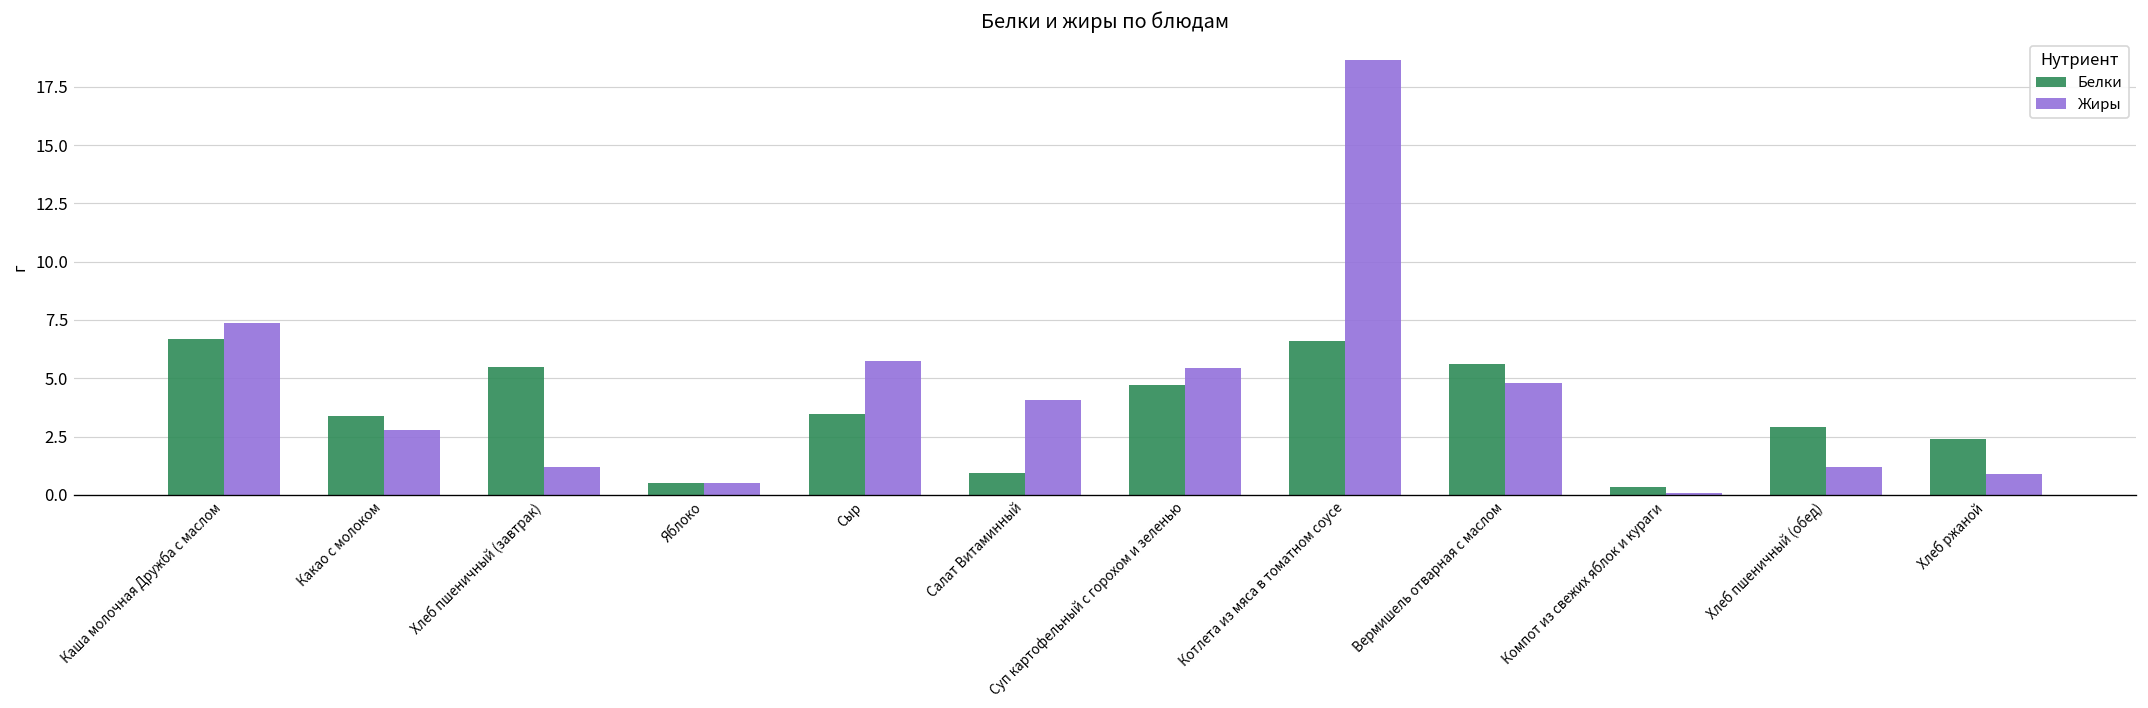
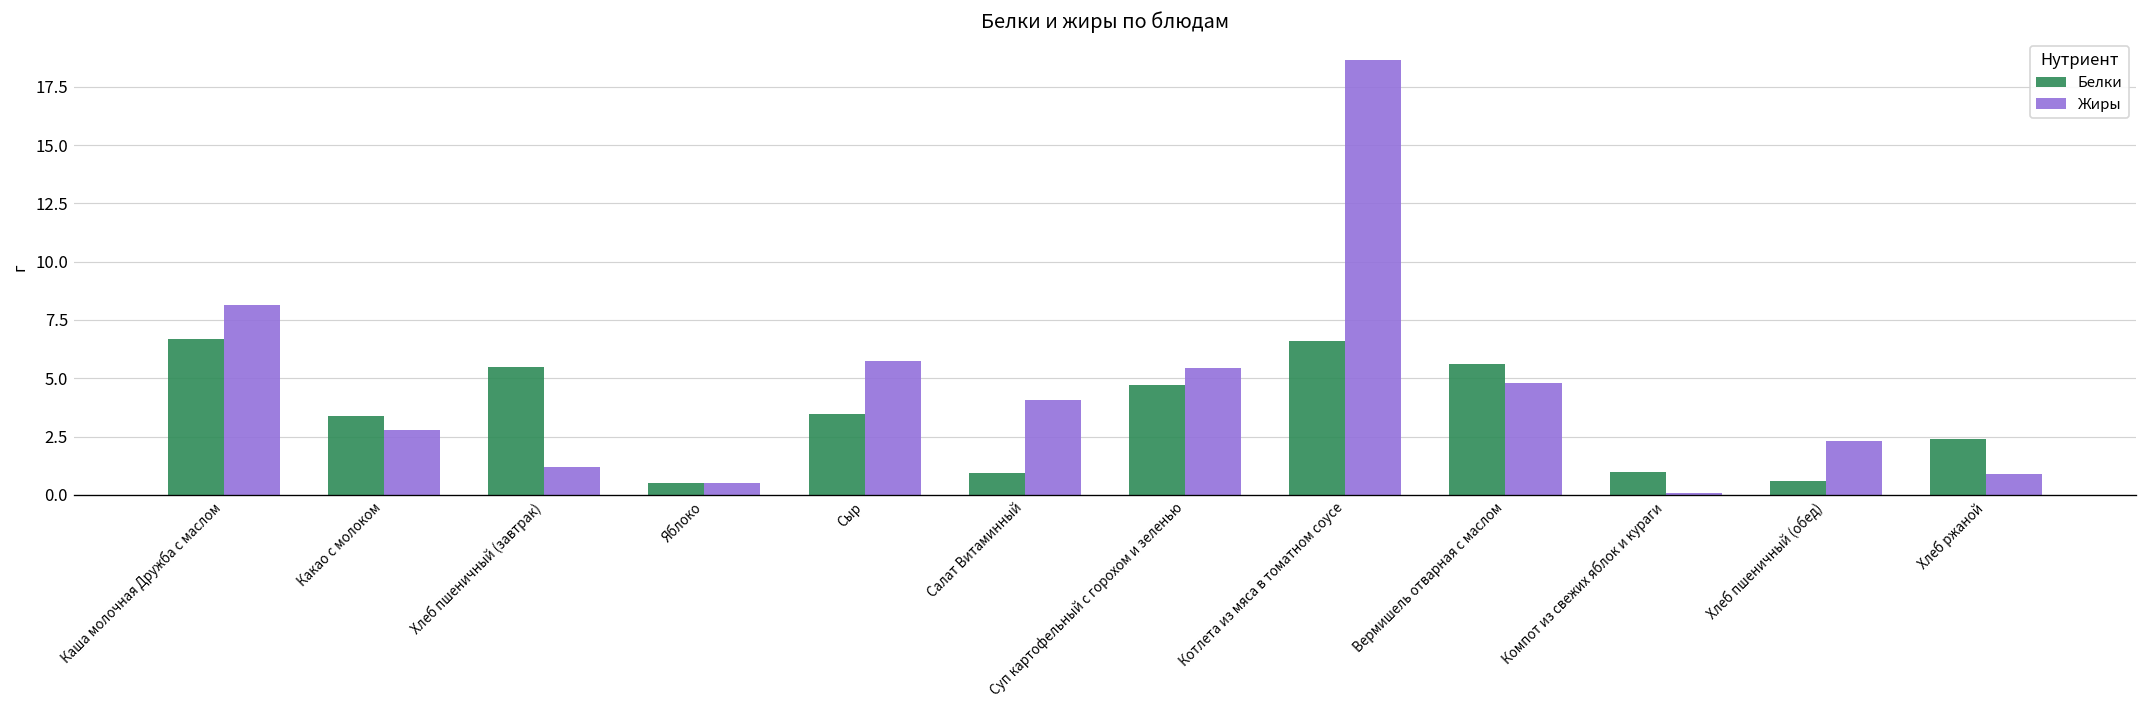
  {
    "Белки": {
      "Каша молочная Дружба с маслом": 6.7,
      "Какао с молоком": 3.4,
      "Хлеб пшеничный (завтрак)": 5.5,
      "Яблоко": 0.5,
      "Сыр": 3.5,
      "Салат Витаминный": 0.9,
      "Суп картофельный с горохом и зеленью": 4.7,
      "Котлета из мяса в томатном соусе": 6.6,
      "Вермишель отварная с маслом": 5.6,
-     "Компот из свежих яблок и кураги": 0.3,
-     "Хлеб пшеничный (обед)": 2.9,
+     "Компот из свежих яблок и кураги": 1.0,
+     "Хлеб пшеничный (обед)": 0.6,
      "Хлеб ржаной": 2.4
    },
    "Жиры": {
-     "Каша молочная Дружба с маслом": 7.4,
+     "Каша молочная Дружба с маслом": 8.2,
      "Какао с молоком": 2.8,
      "Хлеб пшеничный (завтрак)": 1.2,
      "Яблоко": 0.5,
      "Сыр": 5.8,
      "Салат Витаминный": 4.1,
      "Суп картофельный с горохом и зеленью": 5.4,
      "Котлета из мяса в томатном соусе": 18.6,
      "Вермишель отварная с маслом": 4.8,
-     "Хлеб пшеничный (обед)": 1.2,
+     "Хлеб пшеничный (обед)": 2.3,
      "Хлеб ржаной": 0.9
    }
  }
